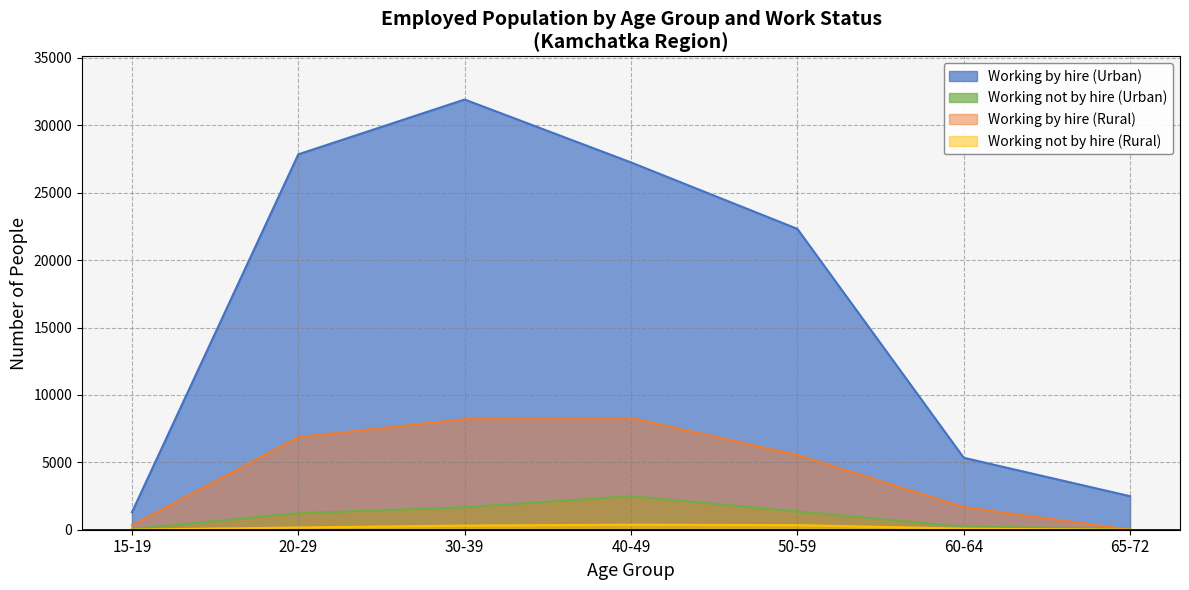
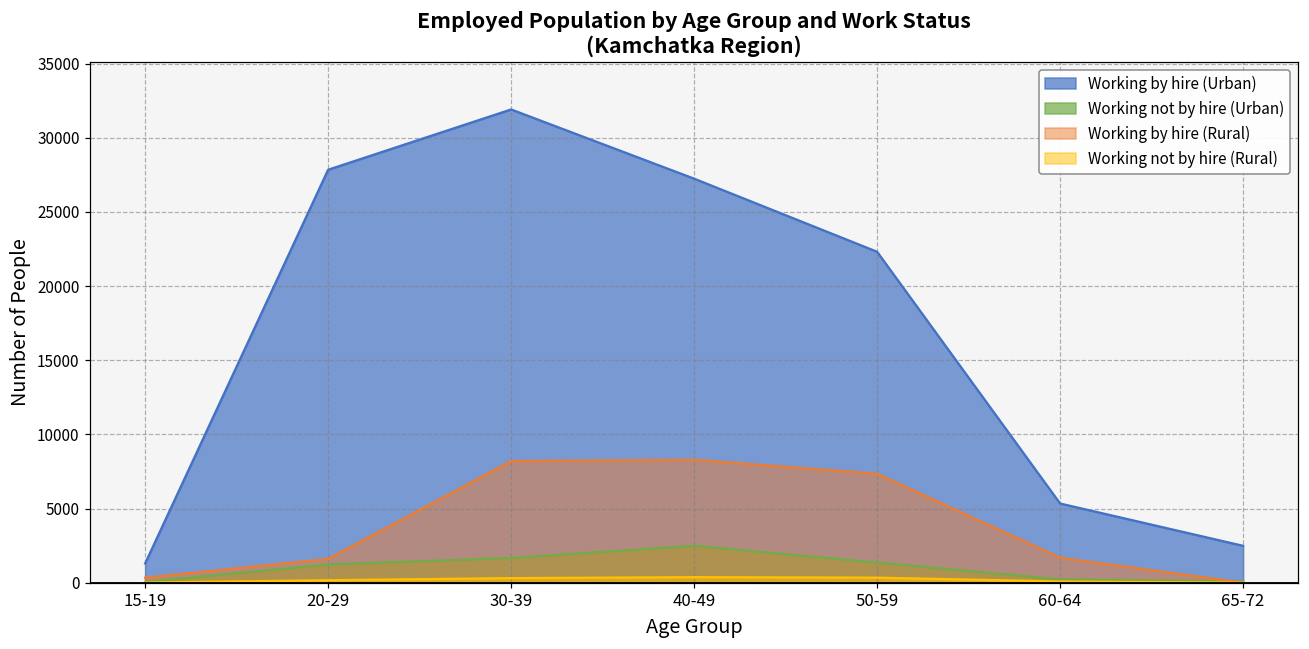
  {
    "Working by hire (Urban)": {
      "15-19": 1300,
      "20-29": 27800,
      "30-39": 31900,
      "40-49": 27200,
      "50-59": 22300,
      "60-64": 5300,
      "65-72": 2500
    },
    "Working not by hire (Urban)": {
      "20-29": 1200,
      "30-39": 1700,
      "40-49": 2500,
      "50-59": 1400
    },
    "Working by hire (Rural)": {
      "15-19": 300,
-     "20-29": 6900,
+     "20-29": 1600,
      "30-39": 8200,
      "40-49": 8300,
-     "50-59": 5500,
+     "50-59": 7300,
      "60-64": 1700
    },
    "Working not by hire (Rural)": {
      "20-29": 200,
      "30-39": 300,
      "40-49": 400,
      "50-59": 300
    }
  }
